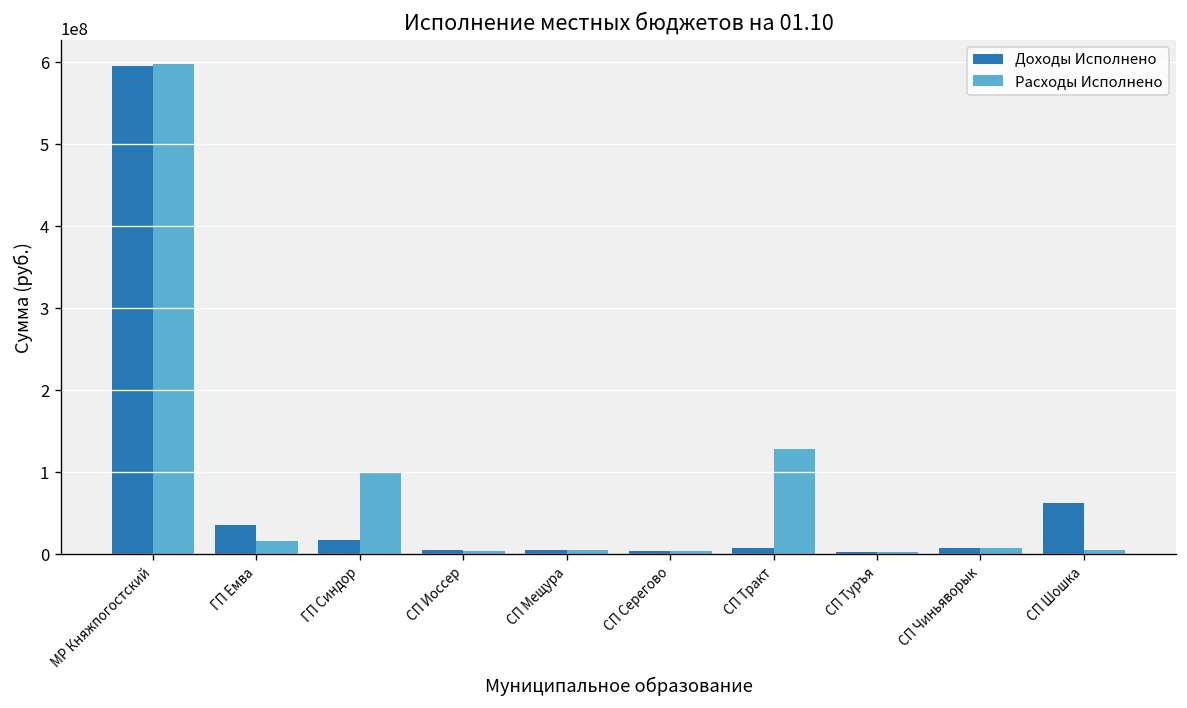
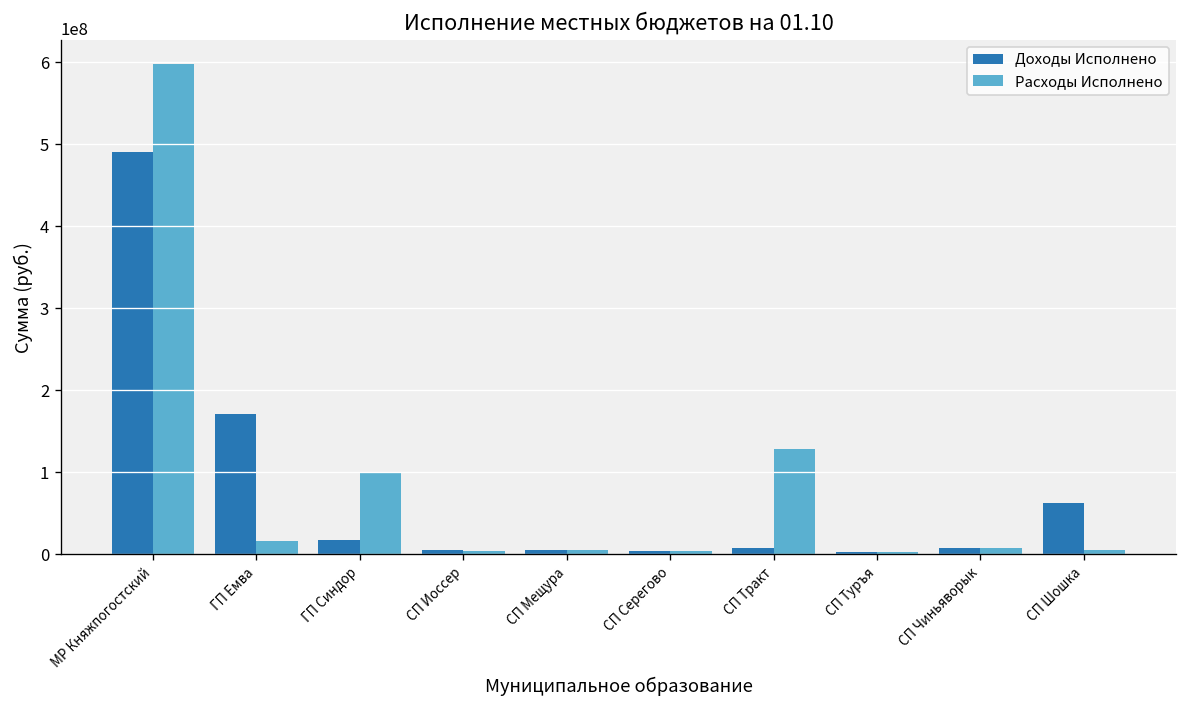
  {
    "Доходы Исполнено": {
-     "МР Княжпогостский": 600000000,
-     "ГП Емва": 40000000,
+     "МР Княжпогостский": 490000000,
+     "ГП Емва": 170000000,
      "ГП Синдор": 20000000,
      "СП Иоссер": 10000000,
      "СП Мещура": 10000000,
      "СП Серегово": 0,
      "СП Тракт": 10000000,
      "СП Чиньяворык": 10000000,
      "СП Шошка": 60000000
    },
    "Расходы Исполнено": {
      "МР Княжпогостский": 600000000,
      "ГП Емва": 20000000,
      "ГП Синдор": 100000000,
      "СП Иоссер": 0,
      "СП Мещура": 0,
      "СП Серегово": 0,
      "СП Тракт": 130000000,
      "СП Чиньяворык": 10000000,
      "СП Шошка": 10000000
    }
  }
